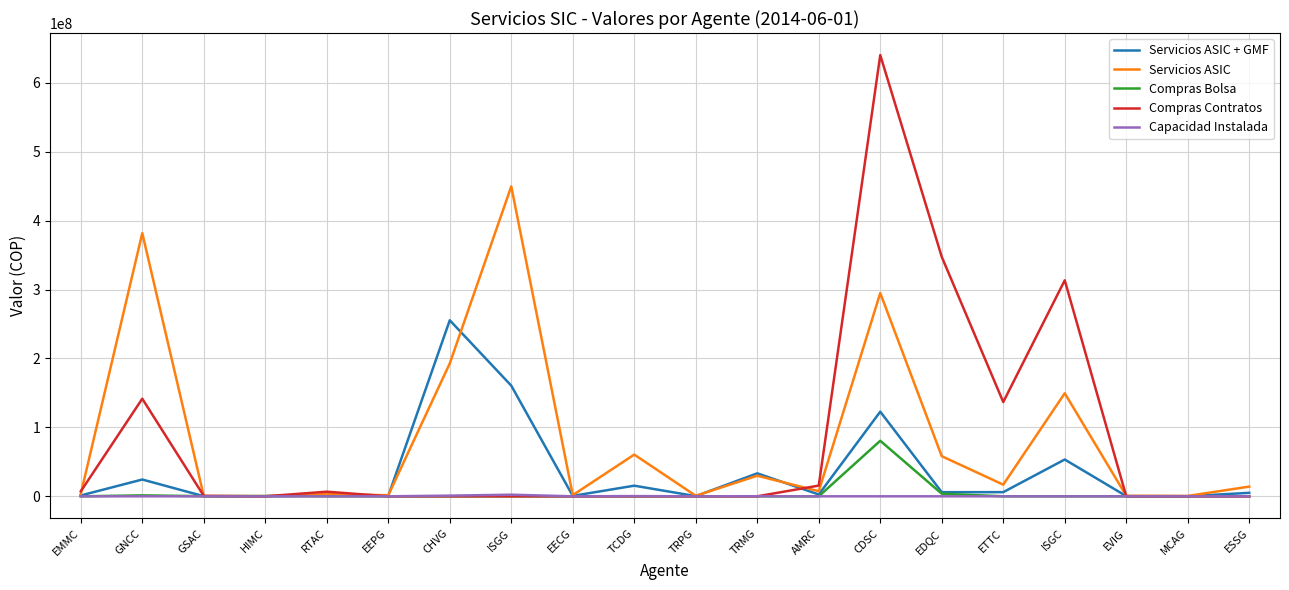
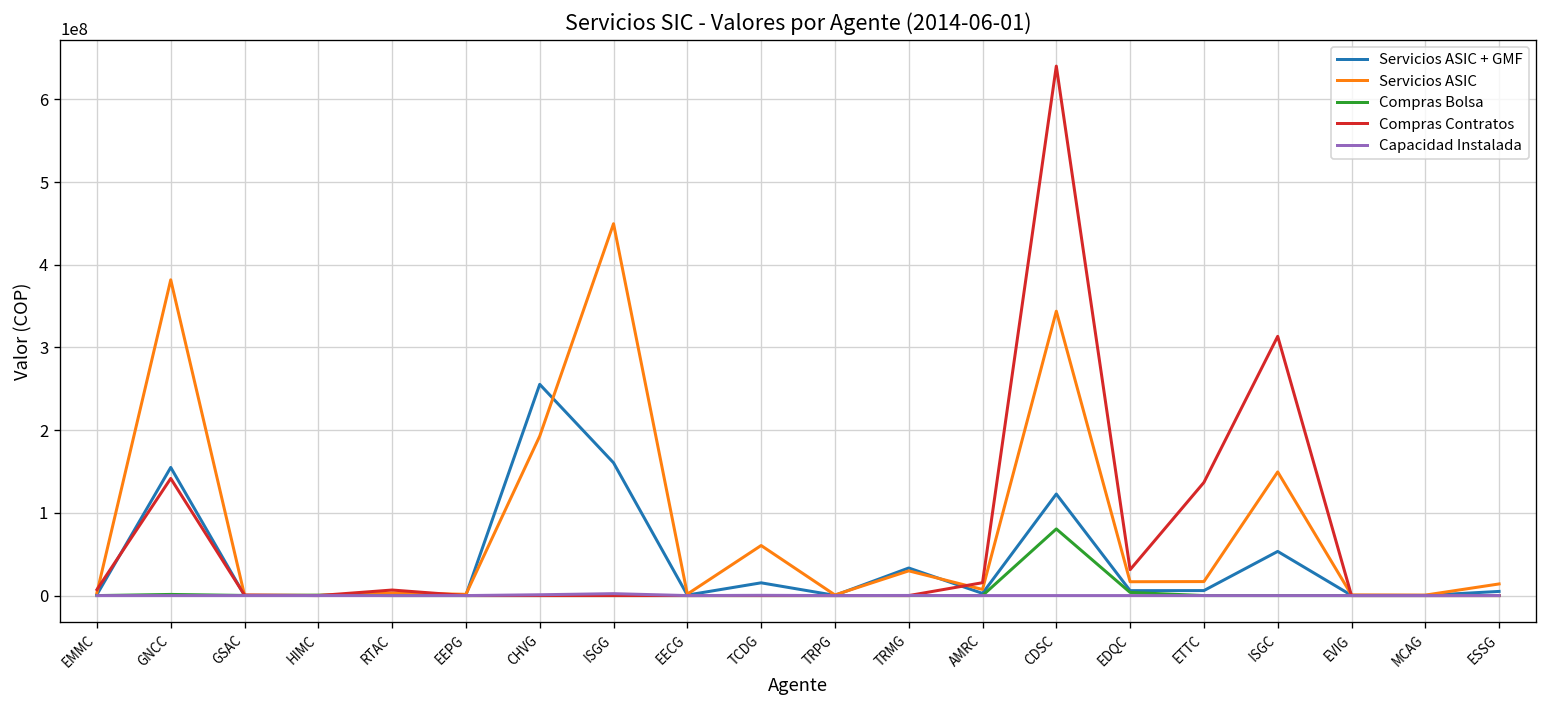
  {
    "Servicios ASIC + GMF": {
-     "GNCC": 20000000,
+     "GNCC": 150000000,
      "CHVG": 260000000,
      "ISGG": 160000000,
      "TCDG": 20000000,
      "CDSC": 120000000,
      "ETTC": 10000000,
      "ISGC": 50000000,
      "ESSG": 10000000
    },
    "Servicios ASIC": {
      "GNCC": 380000000,
      "CHVG": 190000000,
      "ISGG": 450000000,
      "TCDG": 60000000,
      "AMRC": 10000000,
-     "CDSC": 290000000,
-     "EDQC": 60000000,
+     "CDSC": 340000000,
+     "EDQC": 20000000,
      "ETTC": 20000000,
      "ISGC": 150000000,
      "ESSG": 10000000
    },
    "Compras Bolsa": {
      "CDSC": 80000000
    },
    "Compras Contratos": {
      "GNCC": 140000000,
      "AMRC": 20000000,
      "CDSC": 640000000,
-     "EDQC": 350000000,
+     "EDQC": 30000000,
      "ETTC": 140000000,
      "ISGC": 310000000
    },
    "Capacidad Instalada": {
      "CDSC": 0,
      "EDQC": 0
    }
  }
